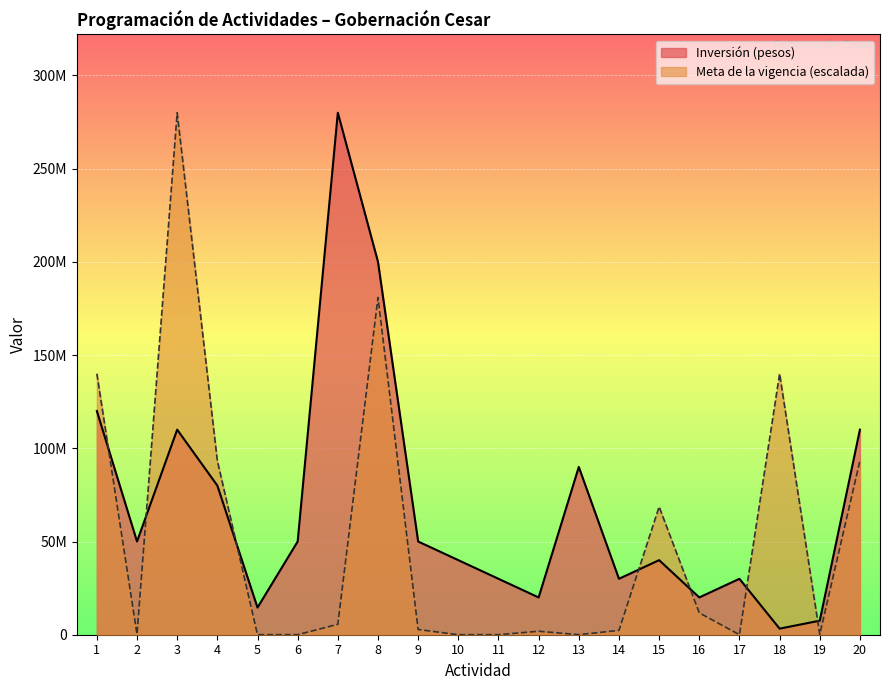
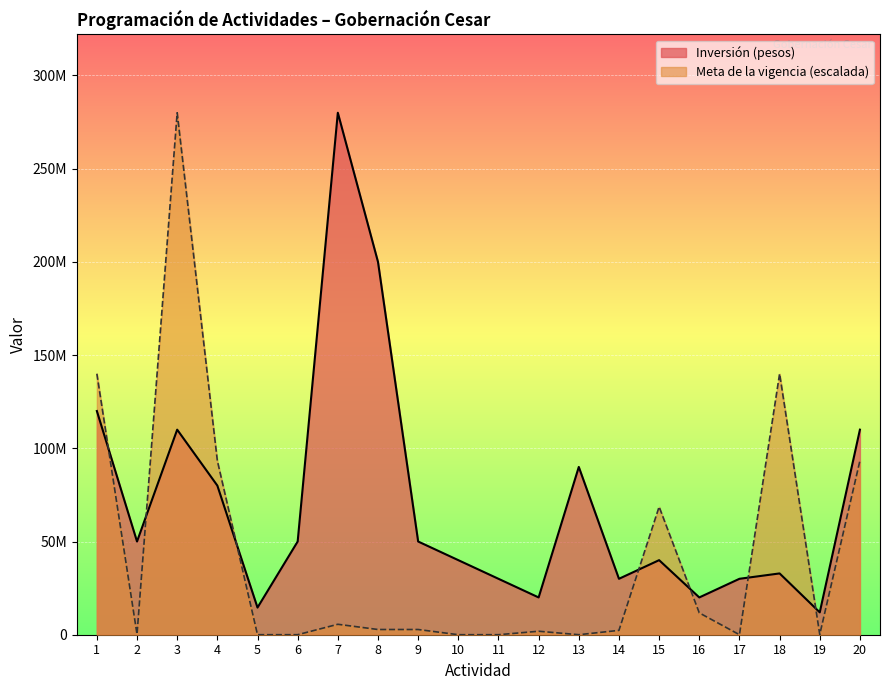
  {
    "Inversión (pesos)": {
      "1": 120000000,
      "2": 50000000,
      "3": 110000000,
      "4": 80000000,
      "5": 15000000,
      "6": 50000000,
      "7": 280000000,
      "8": 200000000,
      "9": 50000000,
      "10": 40000000,
      "11": 30000000,
      "12": 20000000,
      "13": 90000000,
      "14": 30000000,
      "15": 40000000,
      "16": 20000000,
      "17": 30000000,
-     "18": 3000000,
-     "19": 8000000,
+     "18": 33000000,
+     "19": 12000000,
      "20": 110000000
    },
    "Meta de la vigencia (escalada)": {
      "1": 140000000,
      "2": 0,
      "3": 280000000,
      "4": 93000000,
      "5": 0,
      "6": 0,
      "7": 6000000,
-     "8": 181000000,
+     "8": 3000000,
      "9": 3000000,
      "10": 0,
      "11": 0,
      "12": 2000000,
      "13": 0,
      "14": 2000000,
      "15": 69000000,
      "16": 12000000,
      "17": 0,
      "18": 140000000,
      "19": 0,
      "20": 93000000
    }
  }
